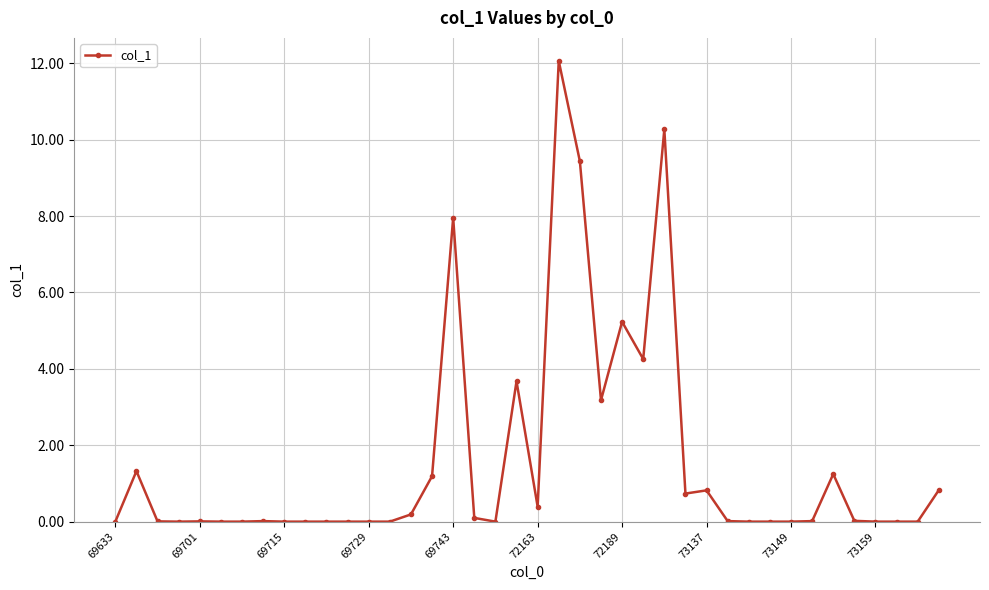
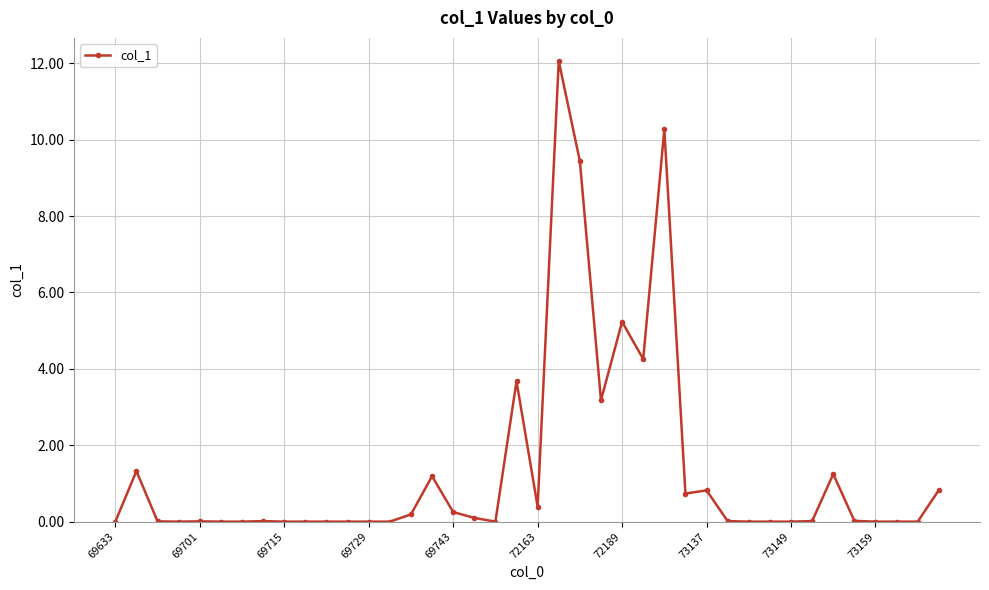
  {
    "69633": 0.0,
    "69701": 0.0,
    "69715": 0.0,
    "69729": 0.0,
-   "69743": 8.0,
+   "69743": 0.3,
    "72163": 0.4,
    "72189": 5.2,
    "73137": 0.8,
    "73149": 0.0,
    "73159": 0.0
  }
